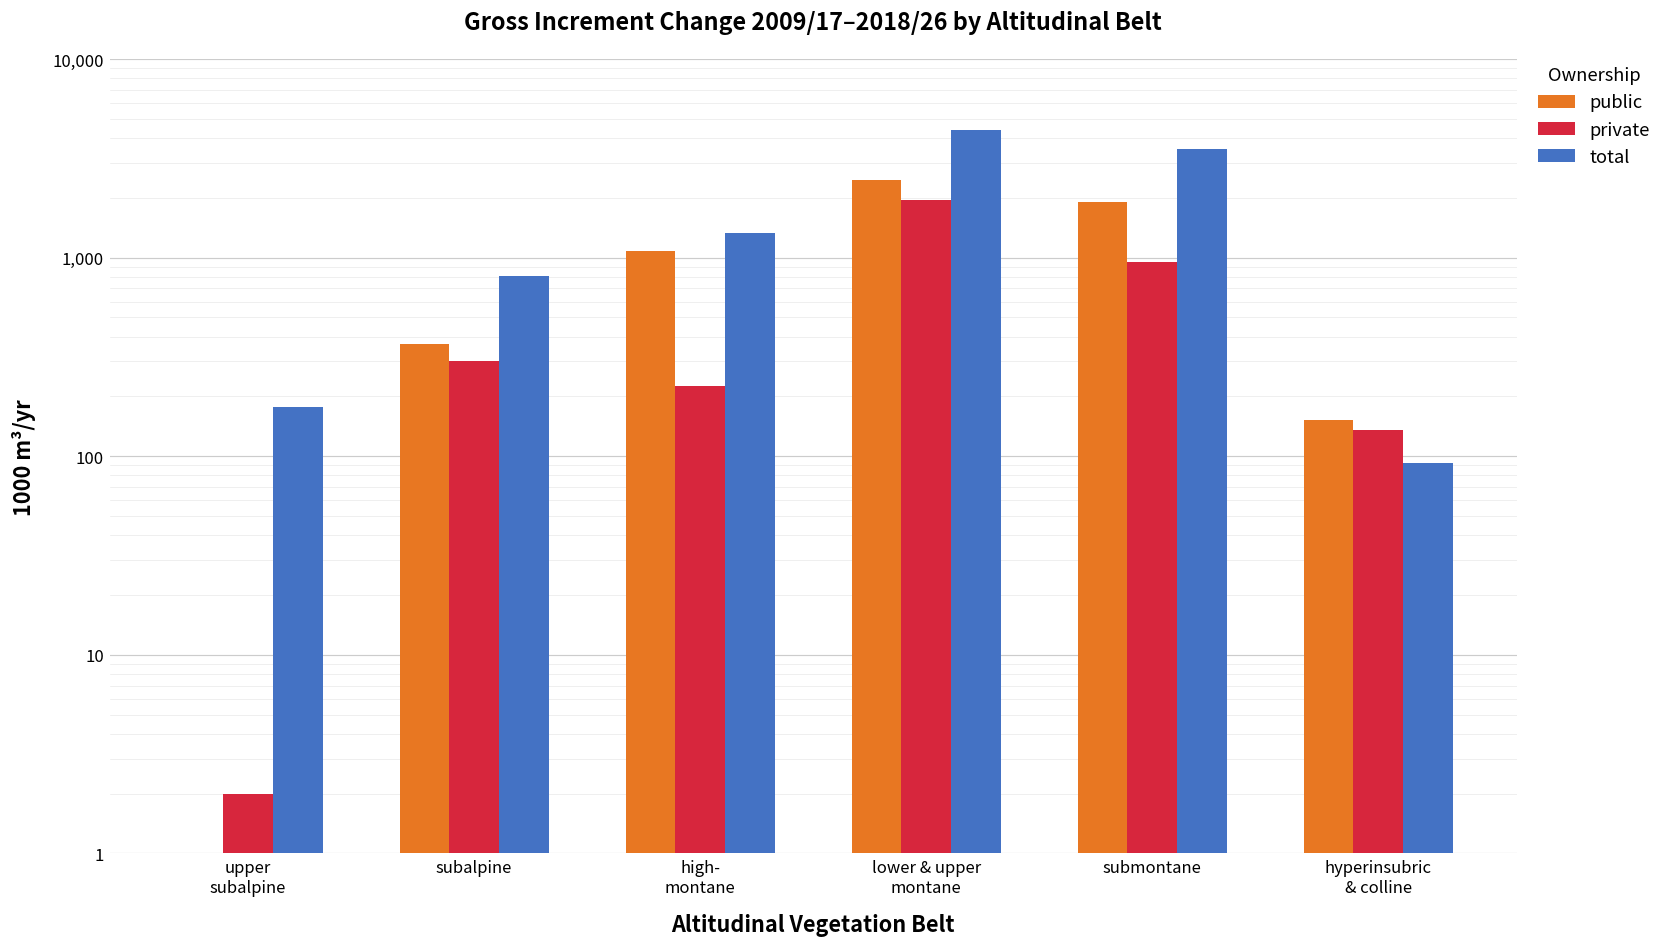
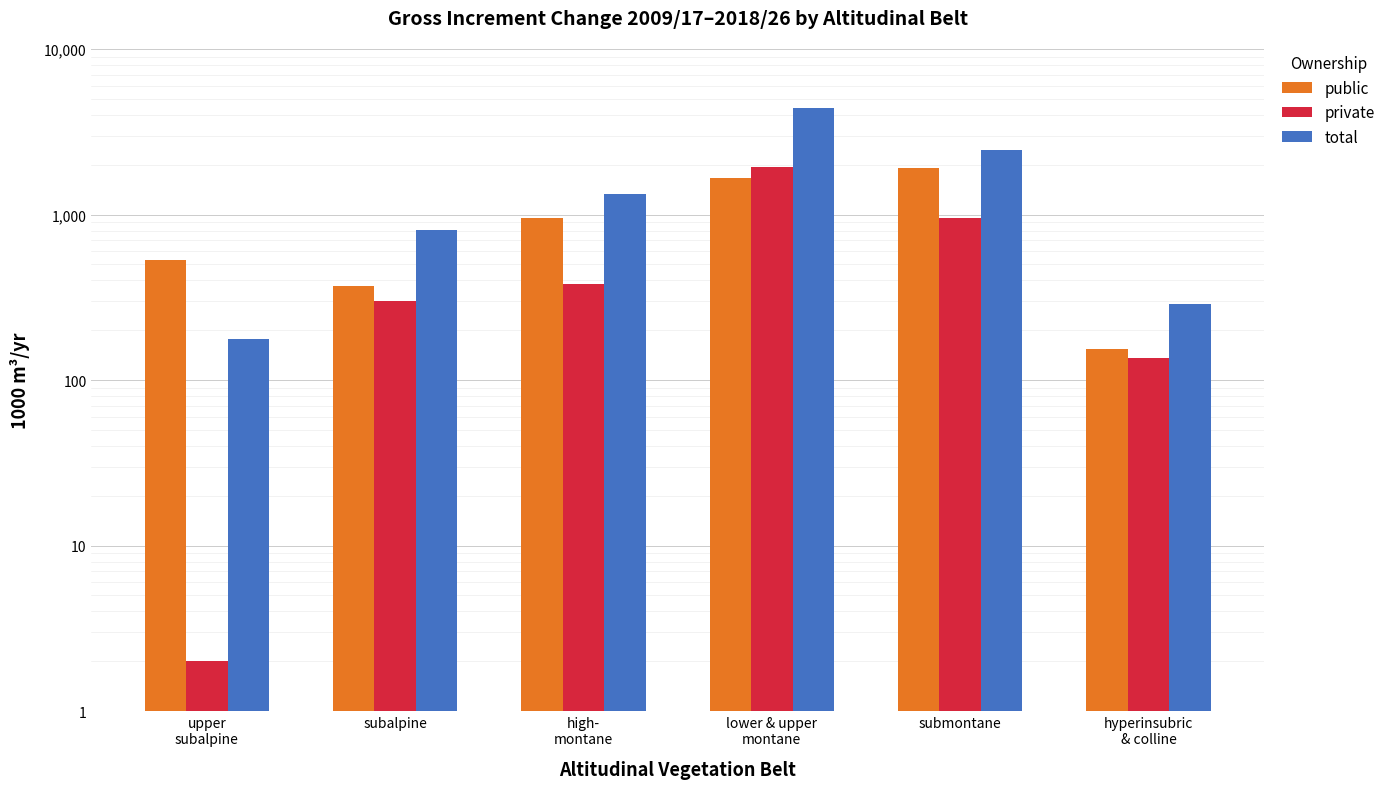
  {
    "public": {
-     "upper subalpine": "1",
+     "upper subalpine": "530",
      "subalpine": "370",
-     "high- montane": "1,100",
-     "lower & upper montane": "2,500",
+     "high- montane": "900",
+     "lower & upper montane": "1,700",
      "submontane": "1,900",
      "hyperinsubric & colline": "150"
    },
    "private": {
      "upper subalpine": "2",
      "subalpine": "300",
-     "high- montane": "230",
+     "high- montane": "380",
      "lower & upper montane": "1,900",
      "submontane": "1,000",
      "hyperinsubric & colline": "140"
    },
    "total": {
      "upper subalpine": "180",
      "subalpine": "800",
      "high- montane": "1,300",
      "lower & upper montane": "4,400",
-     "submontane": "3,500",
-     "hyperinsubric & colline": "90"
+     "submontane": "2,500",
+     "hyperinsubric & colline": "290"
    }
  }
